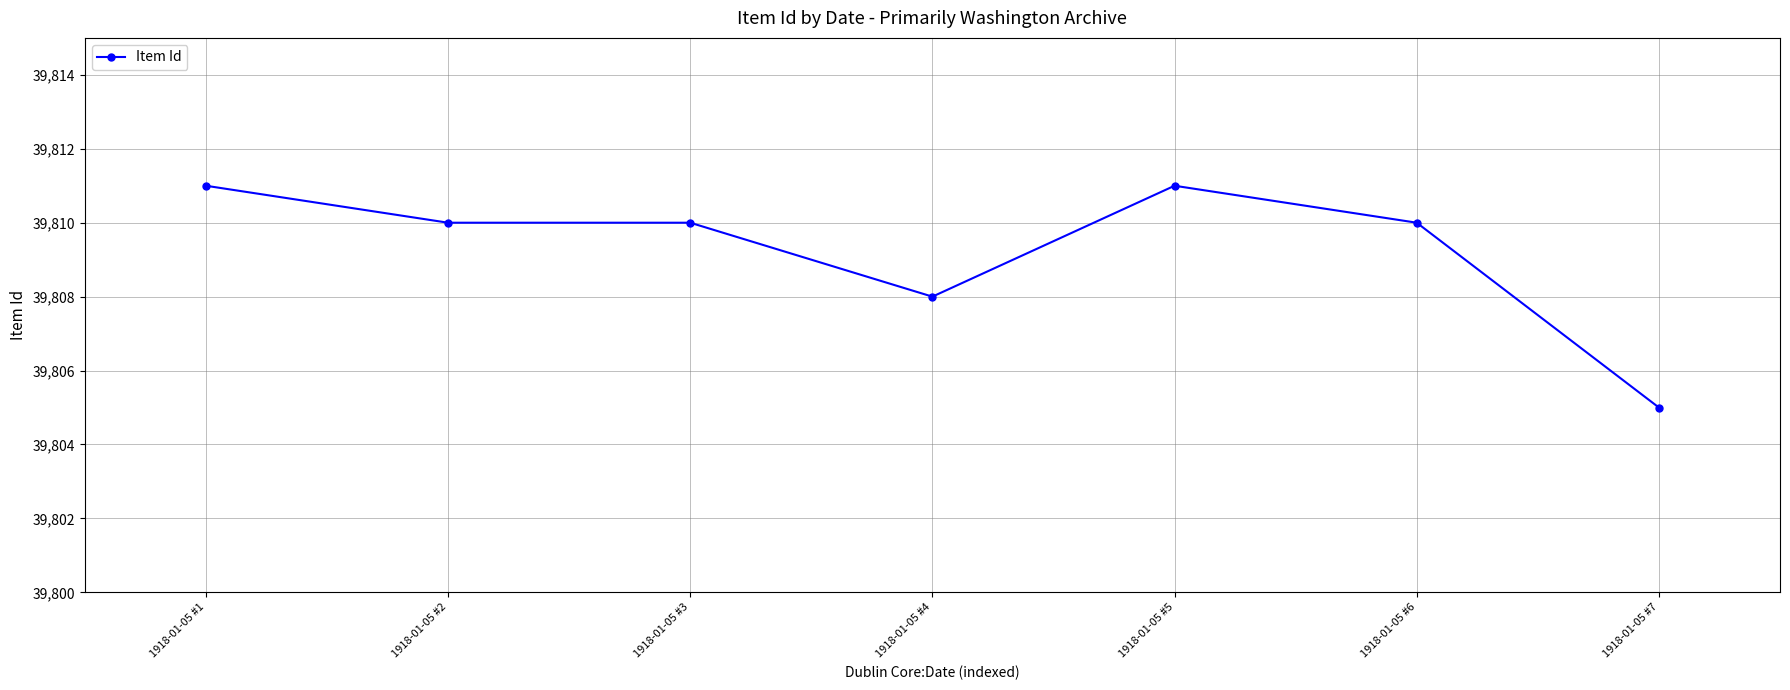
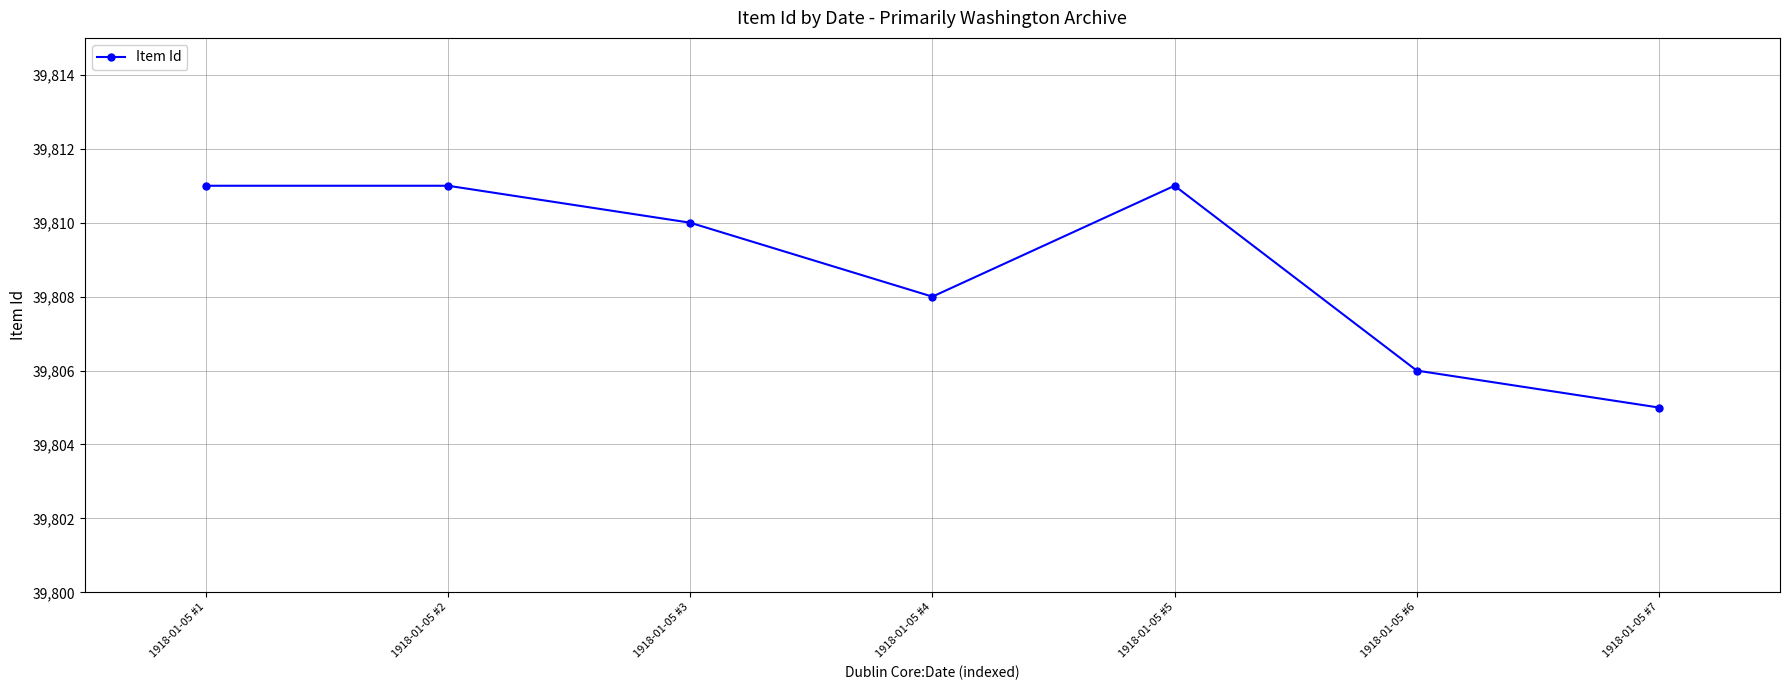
  {
    "1918-01-05 #1": "39,811",
-   "1918-01-05 #2": "39,810",
+   "1918-01-05 #2": "39,811",
    "1918-01-05 #3": "39,810",
    "1918-01-05 #4": "39,808",
    "1918-01-05 #5": "39,811",
-   "1918-01-05 #6": "39,810",
+   "1918-01-05 #6": "39,806",
    "1918-01-05 #7": "39,805"
  }
